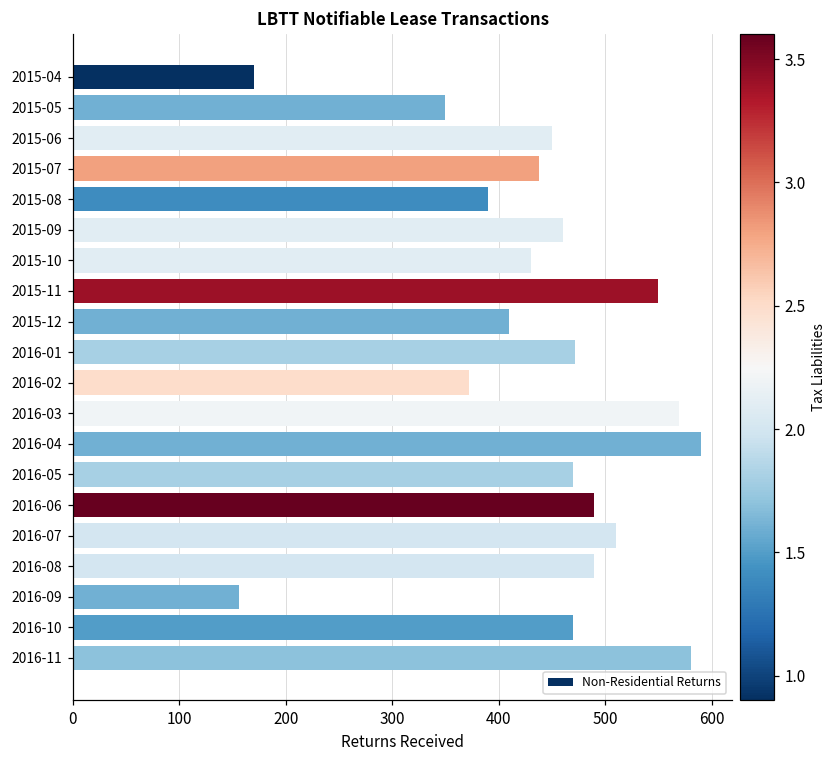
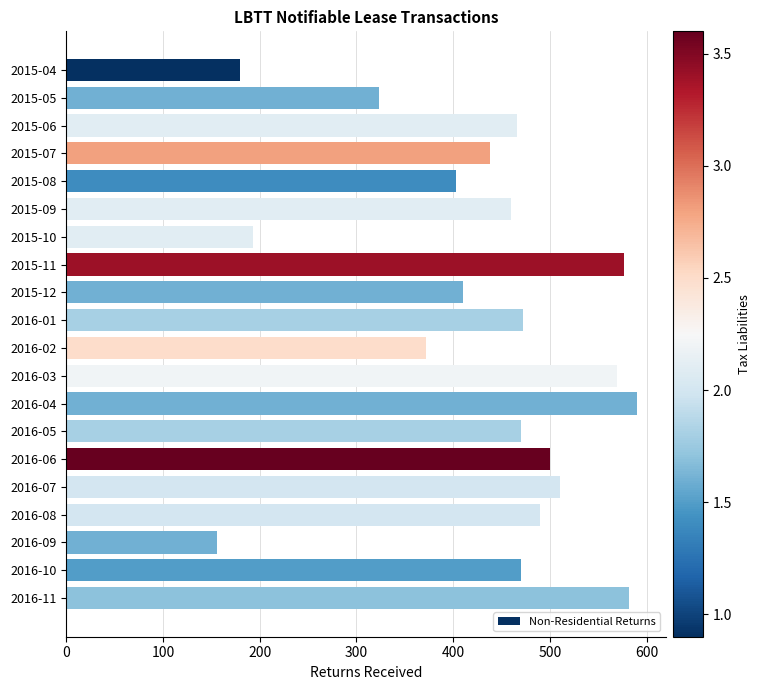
  {
-   "2015-04": 170,
-   "2015-05": 350,
-   "2015-06": 450,
+   "2015-04": 180,
+   "2015-05": 320,
+   "2015-06": 470,
    "2015-07": 440,
-   "2015-08": 390,
+   "2015-08": 400,
    "2015-09": 460,
-   "2015-10": 430,
-   "2015-11": 550,
+   "2015-10": 190,
+   "2015-11": 580,
    "2015-12": 410,
    "2016-01": 470,
    "2016-02": 370,
    "2016-03": 570,
    "2016-04": 590,
    "2016-05": 470,
-   "2016-06": 490,
+   "2016-06": 500,
    "2016-07": 510,
    "2016-08": 490,
    "2016-09": 160,
    "2016-10": 470,
    "2016-11": 580
  }
